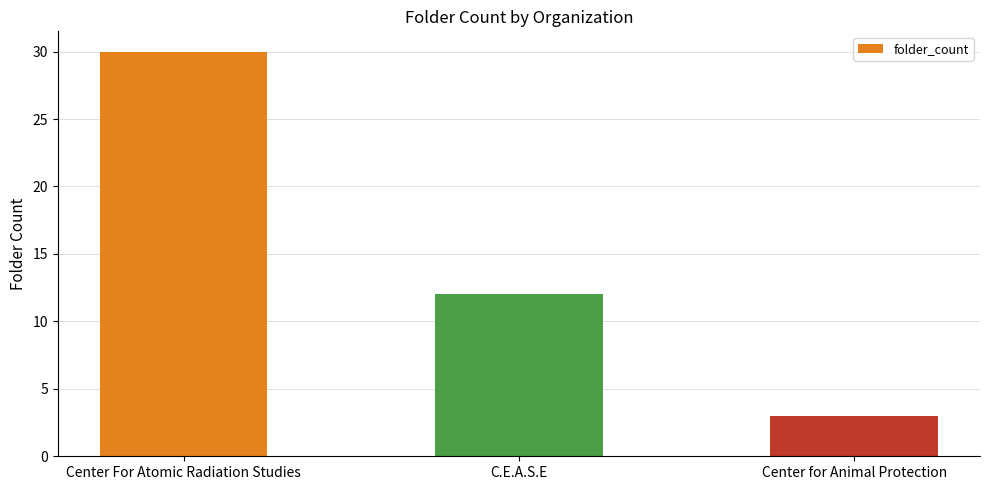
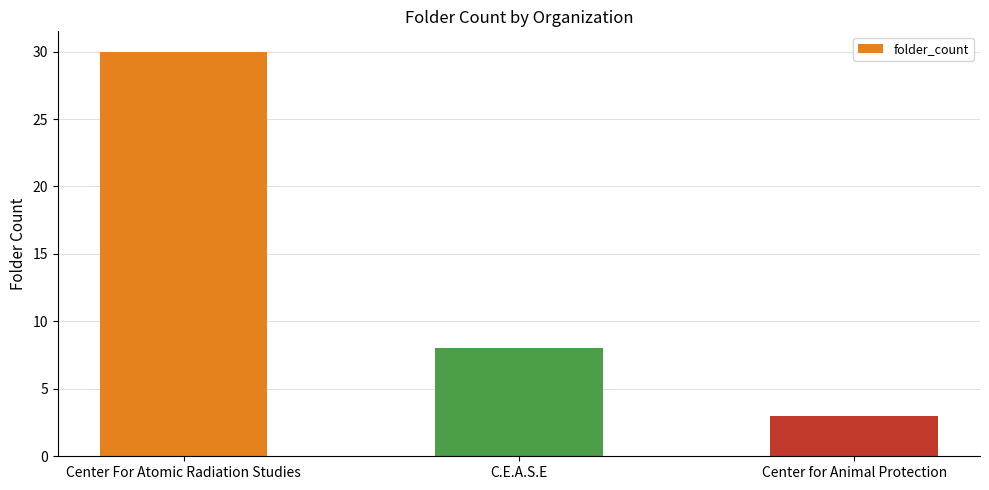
  {
    "Center For Atomic Radiation Studies": 30,
-   "C.E.A.S.E": 12,
+   "C.E.A.S.E": 8,
    "Center for Animal Protection": 3
  }
